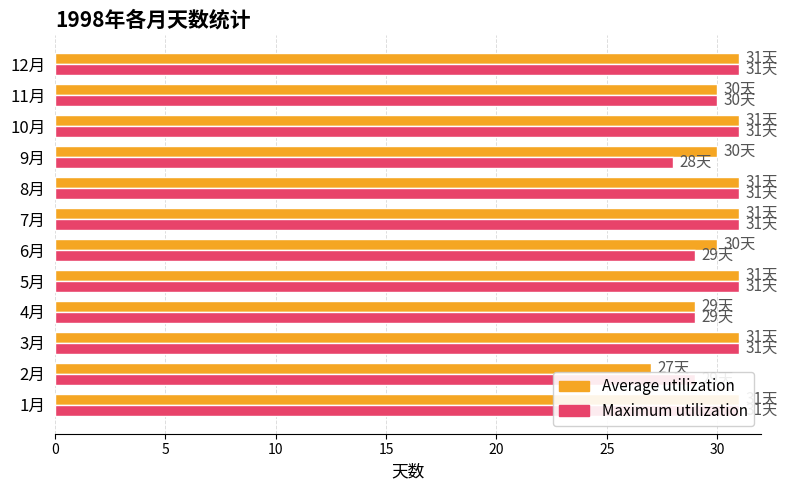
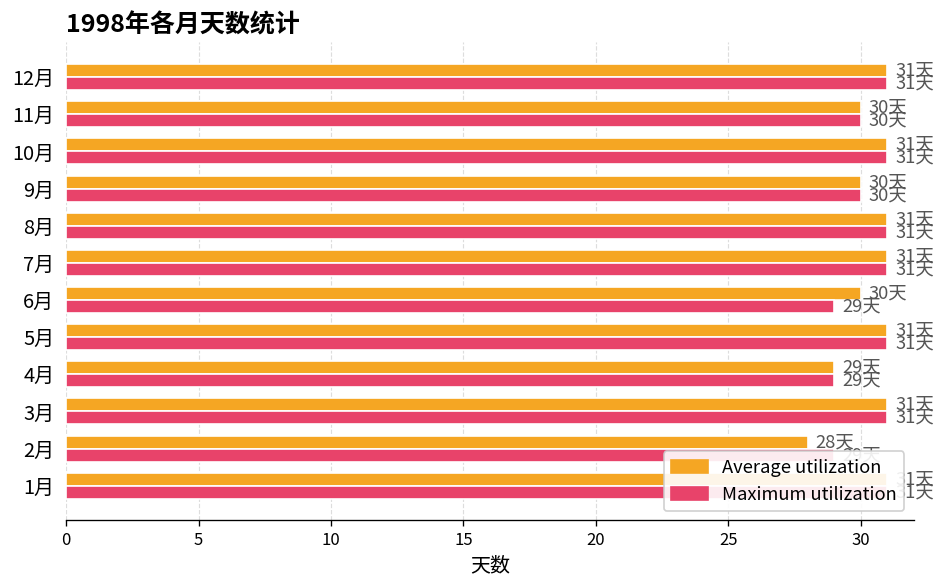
  {
    "Average utilization": {
-     "2月": "27"
+     "2月": "28"
    },
    "Maximum utilization": {
-     "9月": "28天",
+     "9月": "30天",
      "6月": "29天"
    }
  }
